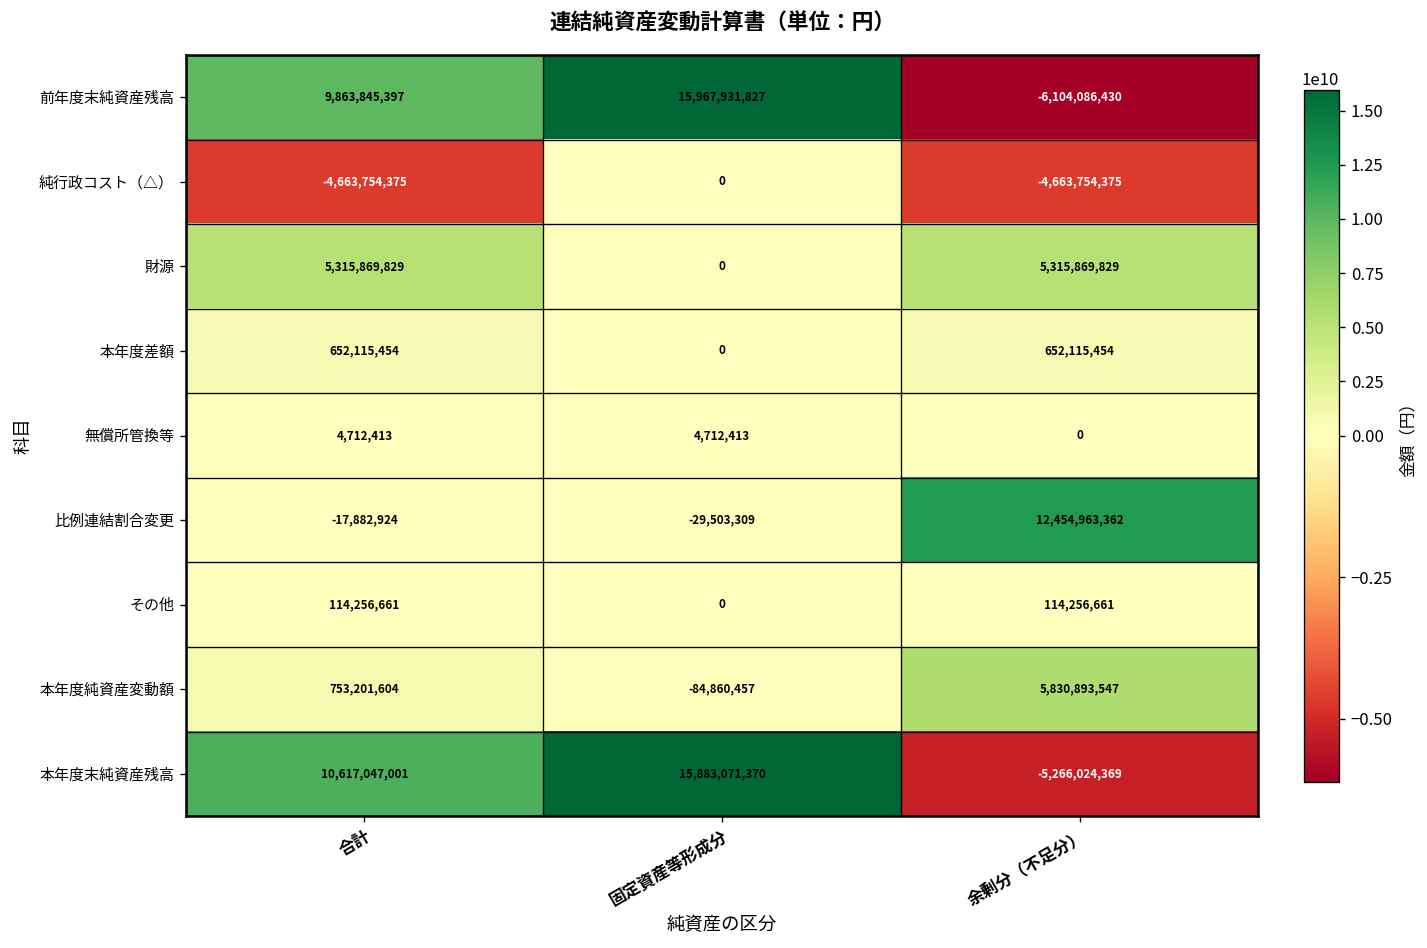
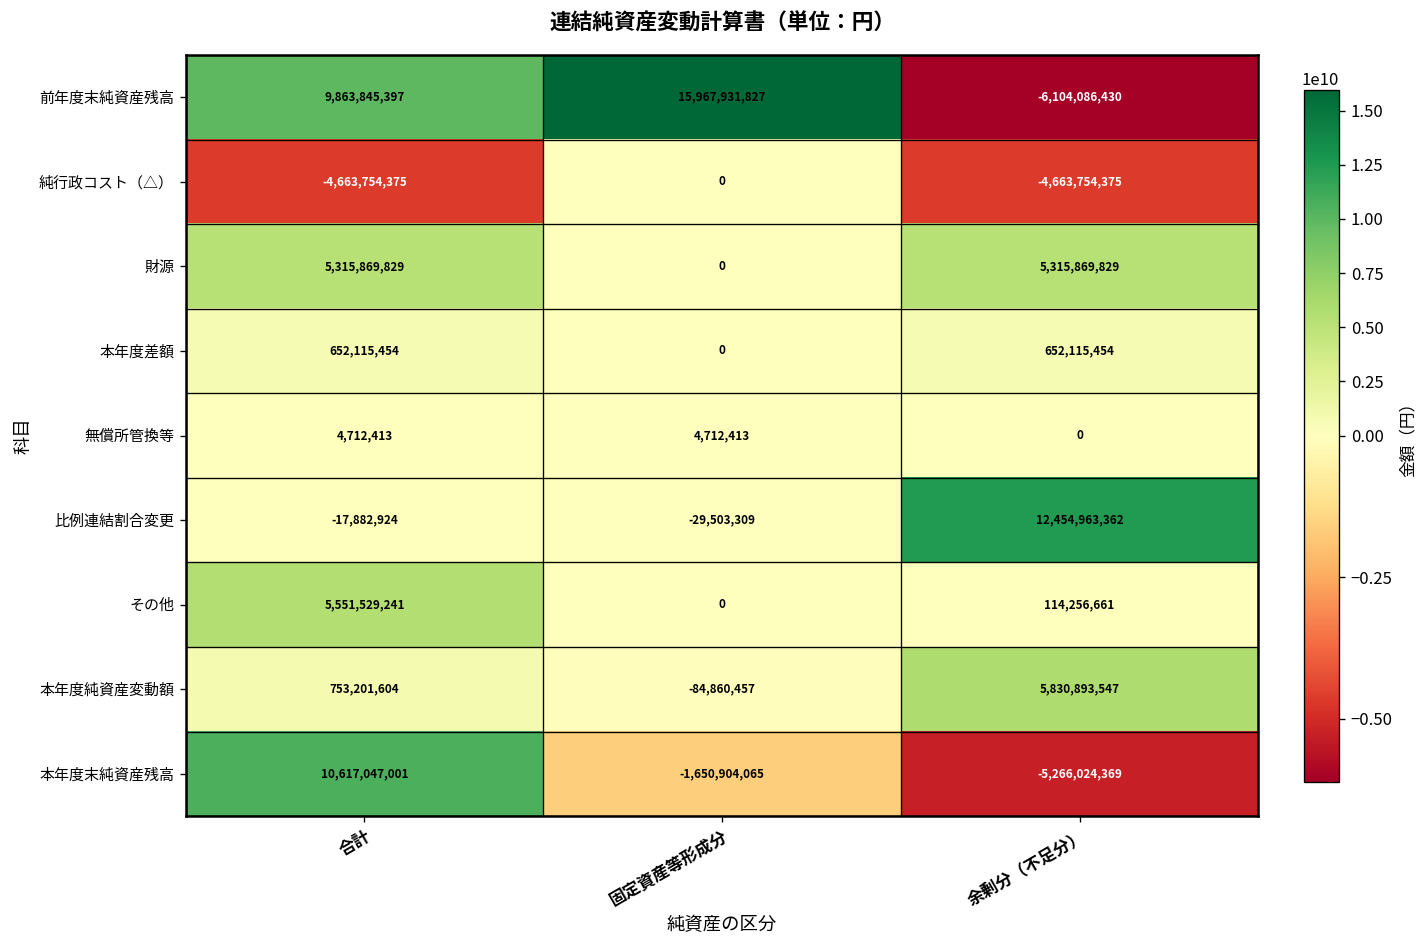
  {
    "前年度末純資産残高": {
      "合計": "9,863,845,397",
      "固定資産等形成分": "15,967,931,827",
      "余剰分（不足分）": "-6,104,086,430"
    },
    "純行政コスト（△）": {
      "合計": "-4,663,754,375",
      "固定資産等形成分": "0",
      "余剰分（不足分）": "-4,663,754,375"
    },
    "財源": {
      "合計": "5,315,869,829",
      "固定資産等形成分": "0",
      "余剰分（不足分）": "5,315,869,829"
    },
    "本年度差額": {
      "合計": "652,115,454",
      "固定資産等形成分": "0",
      "余剰分（不足分）": "652,115,454"
    },
    "無償所管換等": {
      "合計": "4,712,413",
      "固定資産等形成分": "4,712,413",
      "余剰分（不足分）": "0"
    },
    "比例連結割合変更": {
      "合計": "-17,882,924",
      "固定資産等形成分": "-29,503,309",
      "余剰分（不足分）": "12,454,963,362"
    },
    "その他": {
-     "合計": "114,256,661",
+     "合計": "5,551,529,241",
      "固定資産等形成分": "0",
      "余剰分（不足分）": "114,256,661"
    },
    "本年度純資産変動額": {
      "合計": "753,201,604",
      "固定資産等形成分": "-84,860,457",
      "余剰分（不足分）": "5,830,893,547"
    },
    "本年度末純資産残高": {
      "合計": "10,617,047,001",
-     "固定資産等形成分": "15,883,071,370",
+     "固定資産等形成分": "-1,650,904,065",
      "余剰分（不足分）": "-5,266,024,369"
    }
  }
